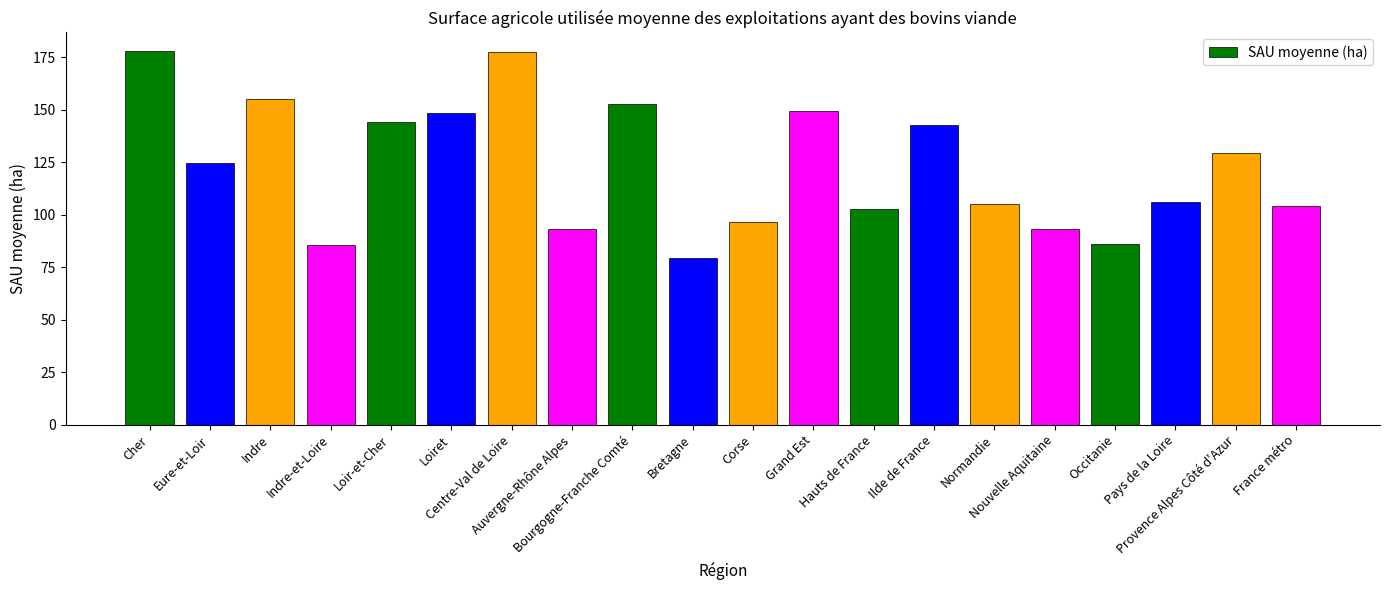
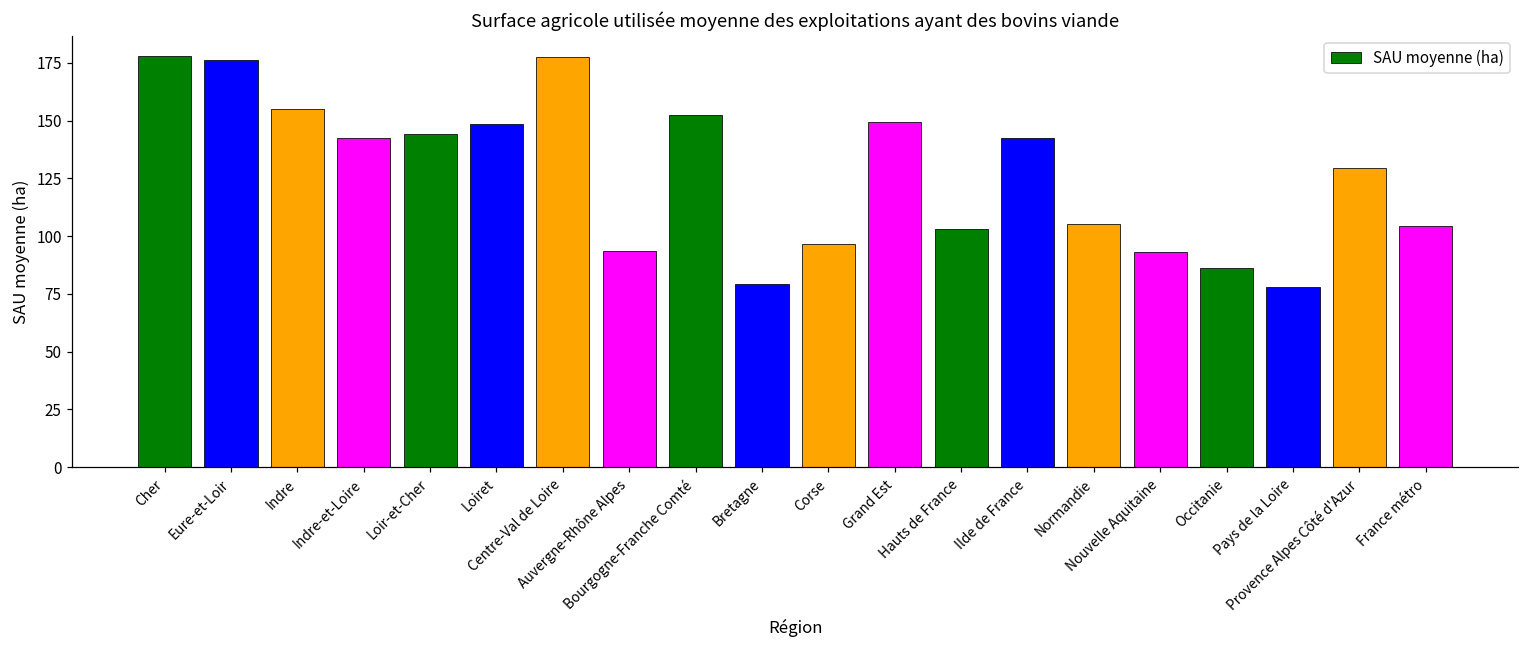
  {
    "Cher": 178,
-   "Eure-et-Loir": 125,
+   "Eure-et-Loir": 176,
    "Indre": 155,
-   "Indre-et-Loire": 85,
+   "Indre-et-Loire": 143,
    "Loir-et-Cher": 144,
    "Loiret": 148,
    "Centre-Val de Loire": 177,
    "Auvergne-Rhône Alpes": 93,
    "Bourgogne-Franche Comté": 152,
    "Bretagne": 79,
    "Corse": 96,
    "Grand Est": 149,
    "Hauts de France": 103,
    "Ilde de France": 143,
    "Normandie": 105,
    "Nouvelle Aquitaine": 93,
    "Occitanie": 86,
-   "Pays de la Loire": 106,
+   "Pays de la Loire": 78,
    "Provence Alpes Côté d'Azur": 129,
    "France métro": 104
  }
